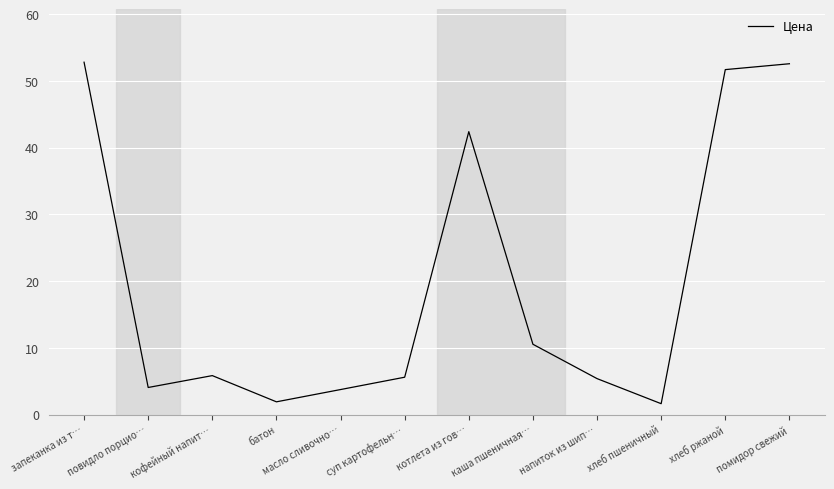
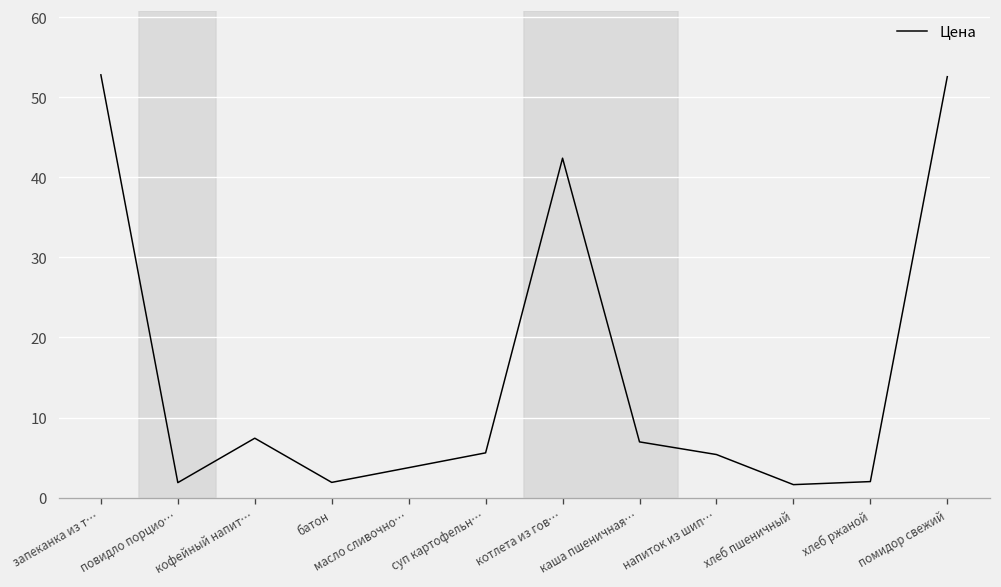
  {
    "запеканка из т…": 53,
-   "повидло порцио…": 4,
-   "кофейный напит…": 6,
+   "повидло порцио…": 2,
+   "кофейный напит…": 7,
    "батон": 2,
    "масло сливочно…": 4,
    "суп картофельн…": 6,
    "котлета из гов…": 42,
-   "каша пшеничная…": 11,
+   "каша пшеничная…": 7,
    "напиток из шип…": 5,
    "хлеб пшеничный": 2,
-   "хлеб ржаной": 52,
+   "хлеб ржаной": 2,
    "помидор свежий": 53
  }
